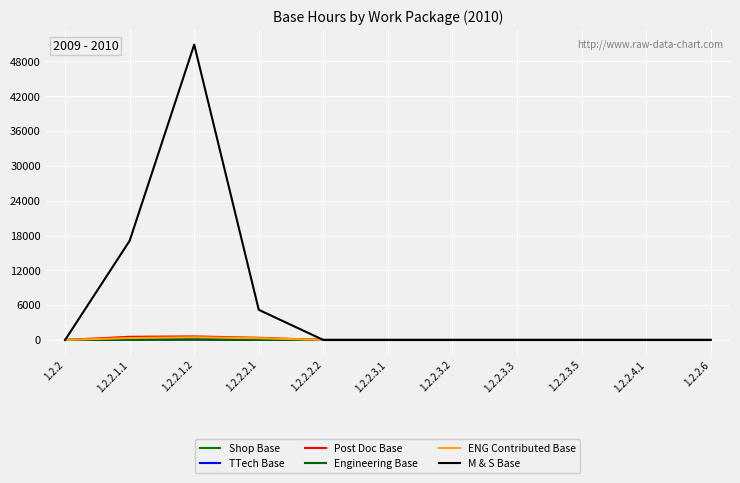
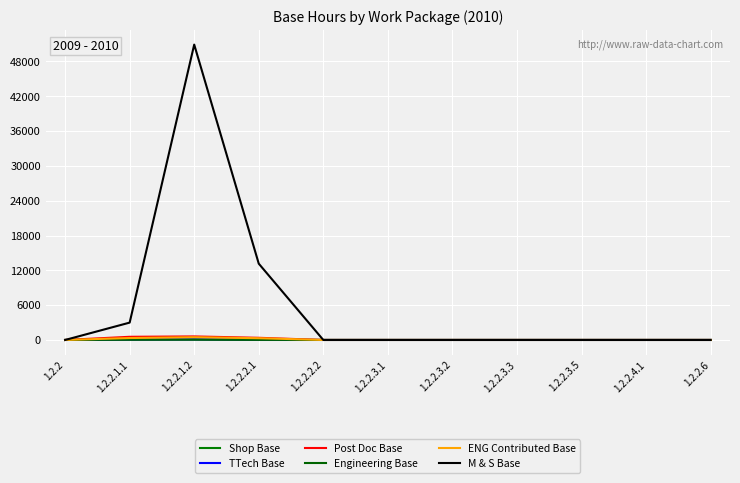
  {
    "M & S Base": {
-     "1.2.2.1.1": 17000,
+     "1.2.2.1.1": 3000,
      "1.2.2.1.2": 51000,
-     "1.2.2.2.1": 5000
+     "1.2.2.2.1": 13000
    }
  }
